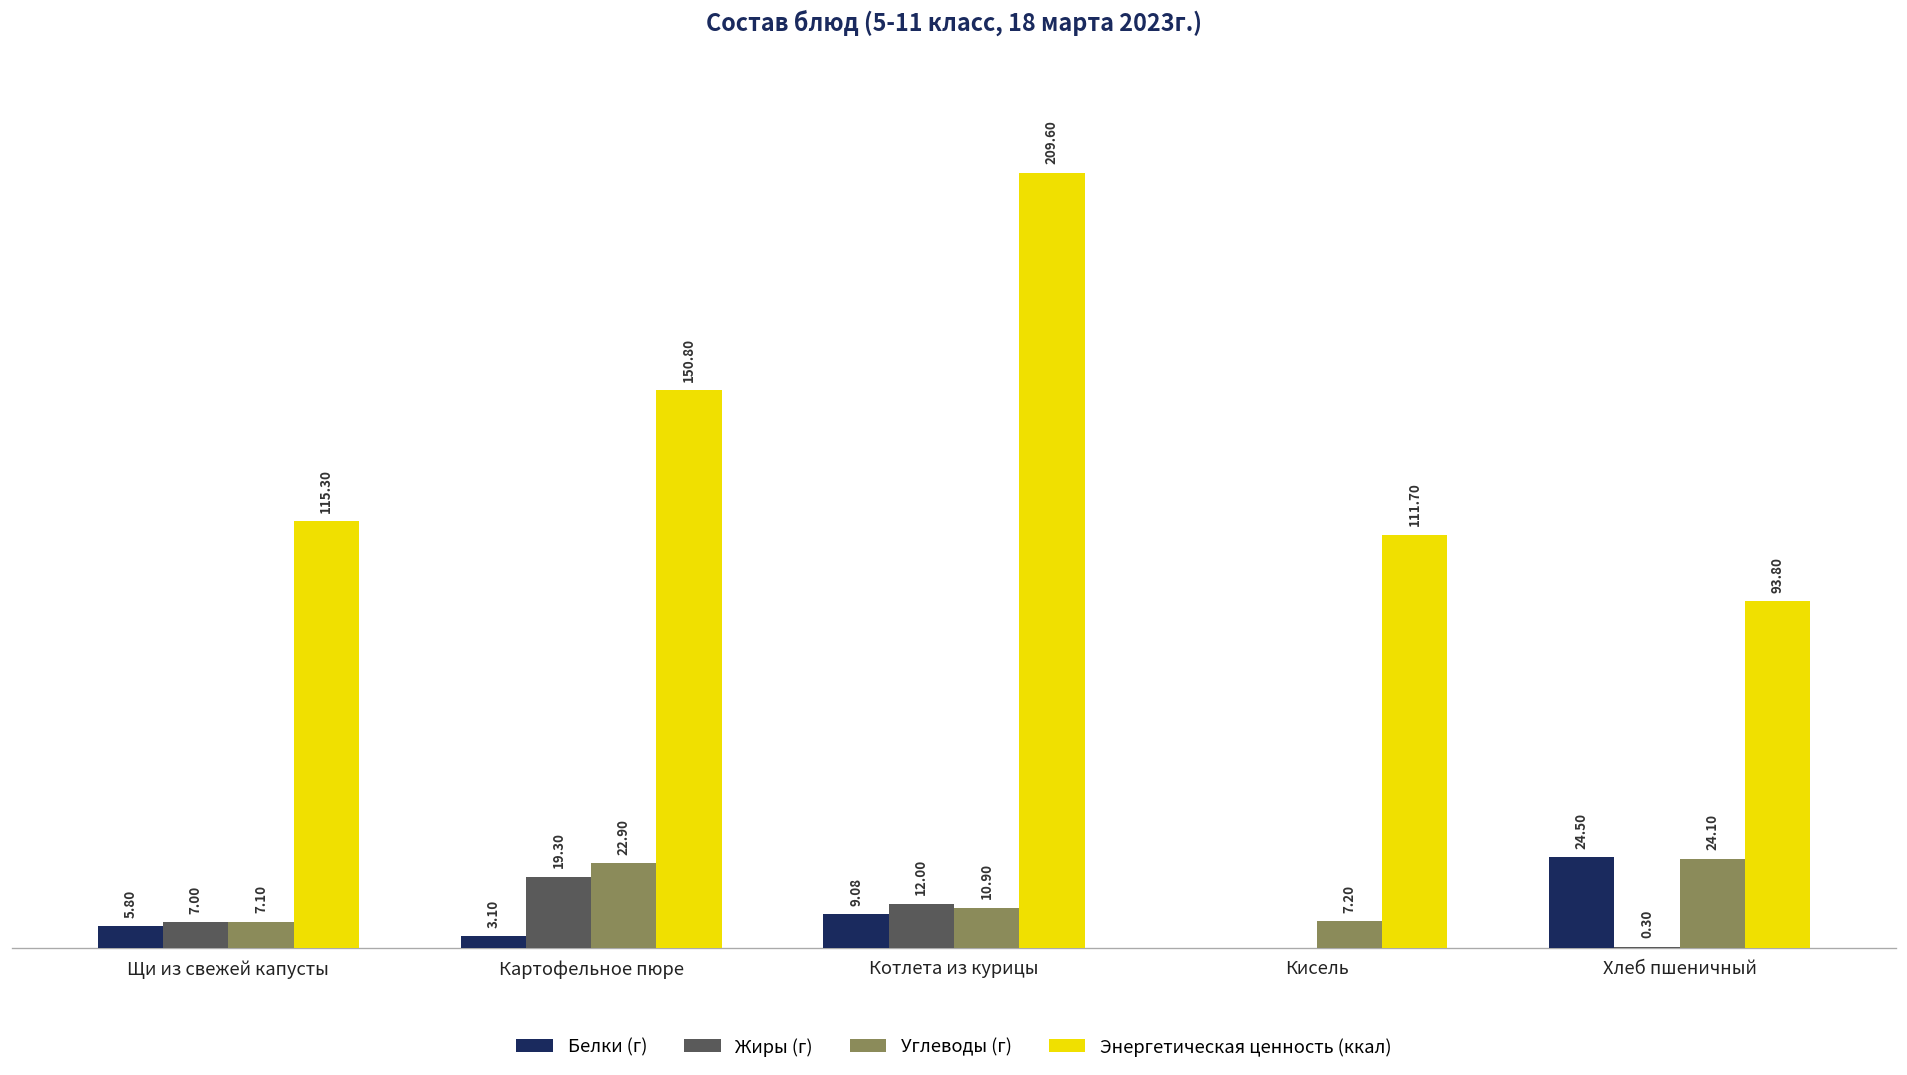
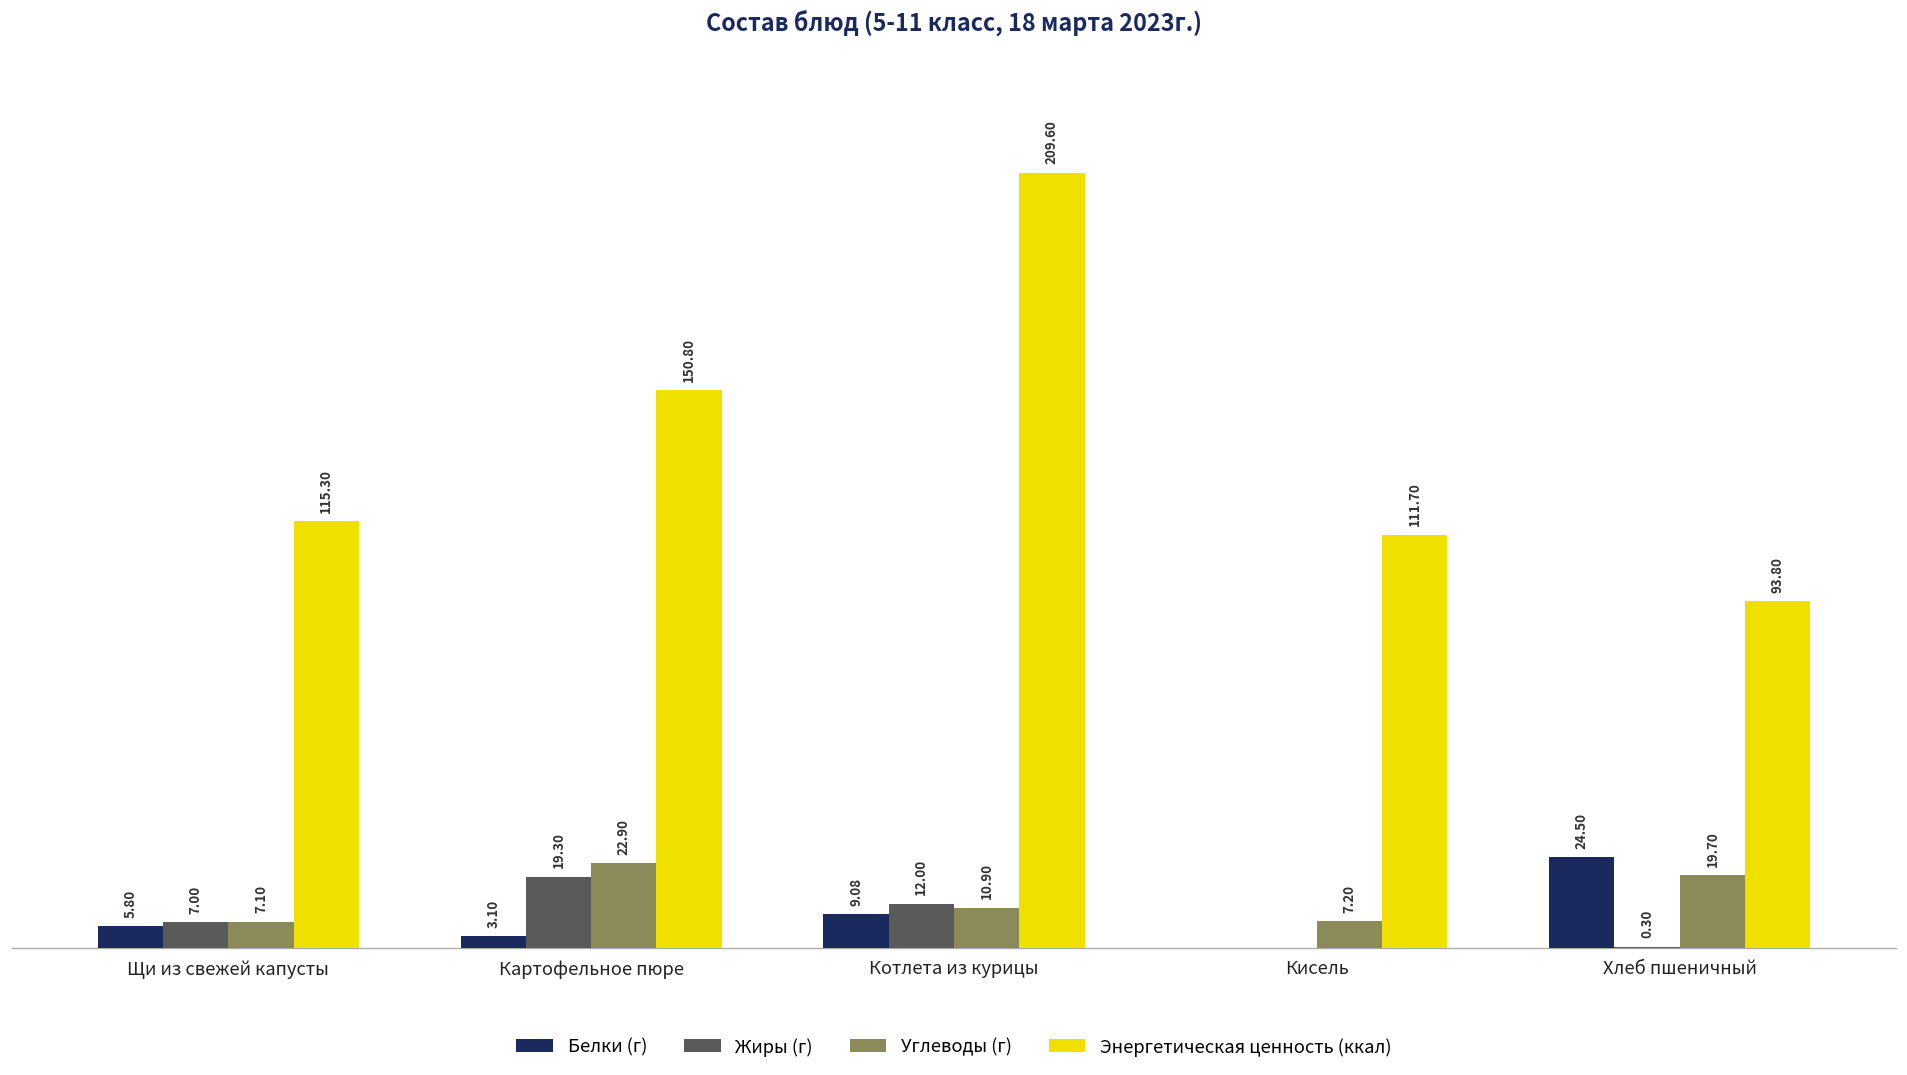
  {
    "Белки (г)": {
      "Щи из свежей капусты": 5.80,
      "Картофельное пюре": 3.10,
      "Котлета из курицы": 9.08,
      "Хлеб пшеничный": 24.50
    },
    "Жиры (г)": {
      "Щи из свежей капусты": 7.00,
      "Картофельное пюре": 19.30,
      "Котлета из курицы": 12.00,
      "Хлеб пшеничный": 0.30
    },
    "Углеводы (г)": {
      "Щи из свежей капусты": 7.10,
      "Картофельное пюре": 22.90,
      "Котлета из курицы": 10.90,
      "Кисель": 7.20,
-     "Хлеб пшеничный": 24.10
+     "Хлеб пшеничный": 19.70
    },
    "Энергетическая ценность (ккал)": {
      "Щи из свежей капусты": 115.30,
      "Картофельное пюре": 150.80,
      "Котлета из курицы": 209.60,
      "Кисель": 111.70,
      "Хлеб пшеничный": 93.80
    }
  }
